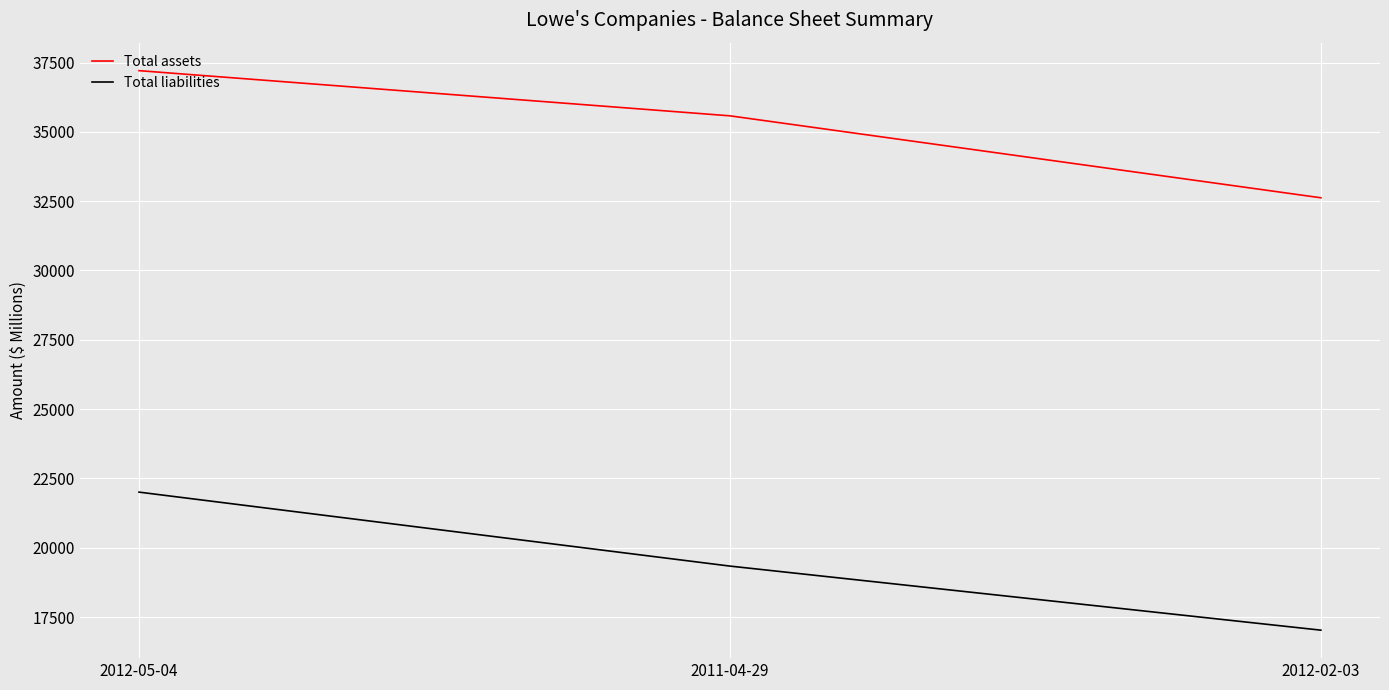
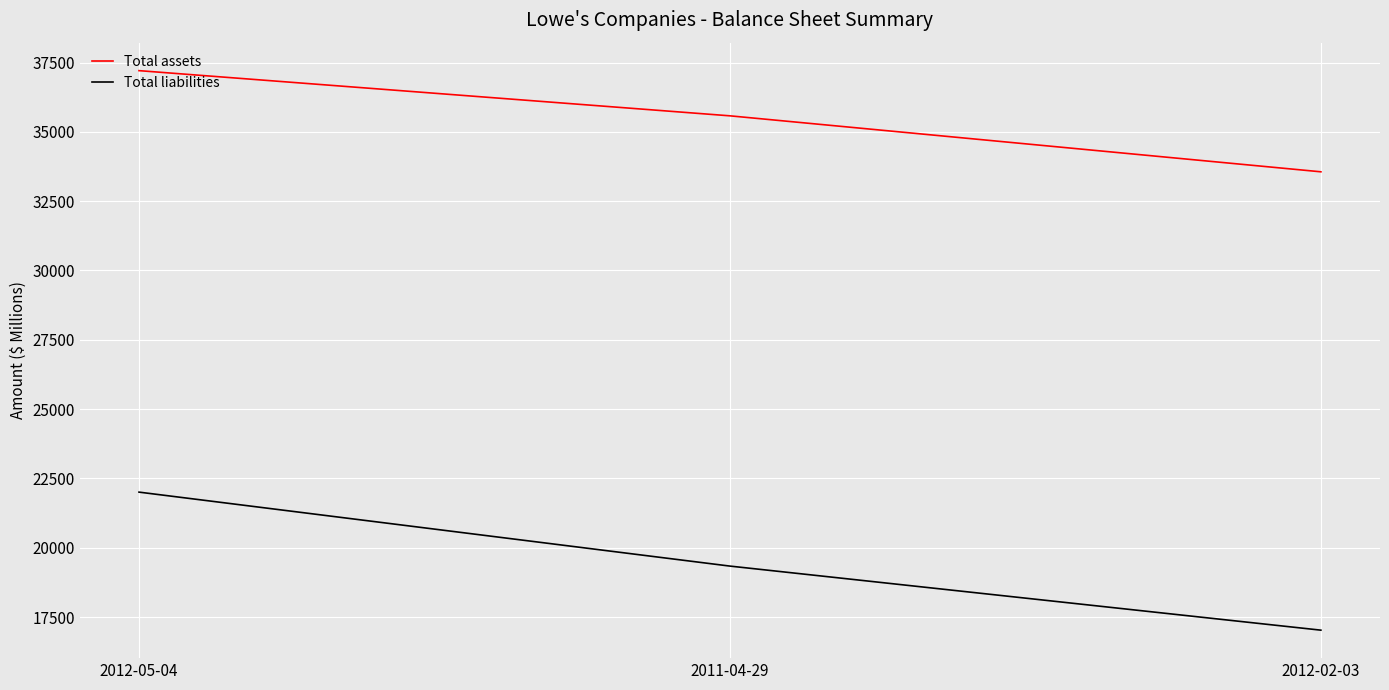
  {
    "Total assets": {
      "2012-05-04": 37200,
      "2011-04-29": 35600,
-     "2012-02-03": 32600
+     "2012-02-03": 33600
    },
    "Total liabilities": {
      "2012-05-04": 22000,
      "2011-04-29": 19300,
      "2012-02-03": 17000
    }
  }
